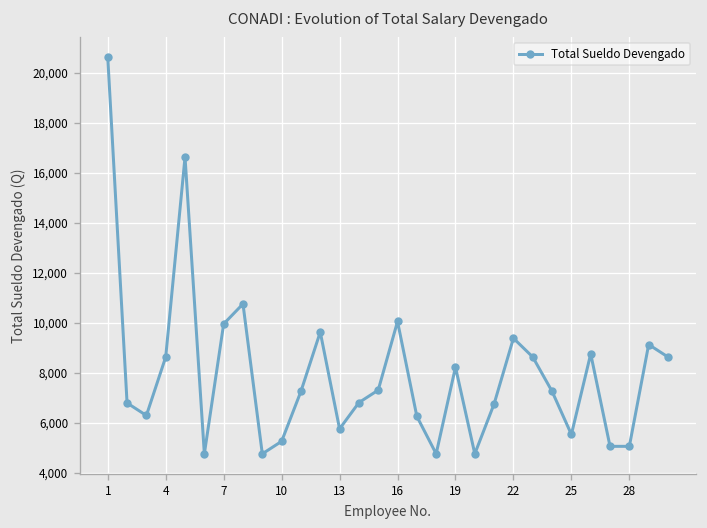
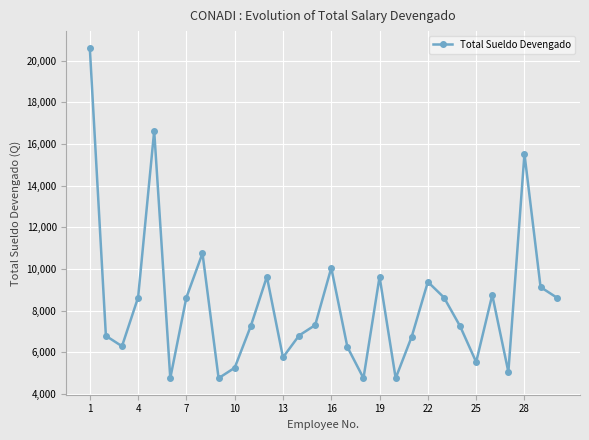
  {
    "1": "20,600",
    "4": "8,600",
-   "7": "9,900",
+   "7": "8,600",
    "10": "5,300",
    "13": "5,800",
    "16": "10,000",
-   "19": "8,200",
+   "19": "9,600",
    "22": "9,400",
    "25": "5,500",
-   "28": "5,100"
+   "28": "15,500"
  }
